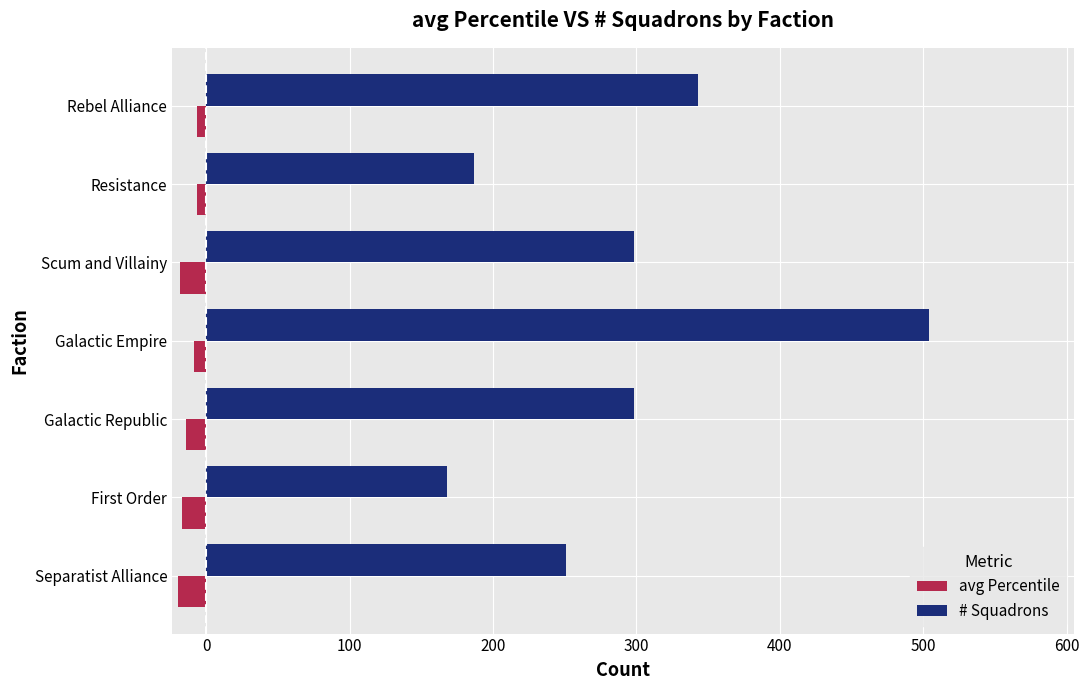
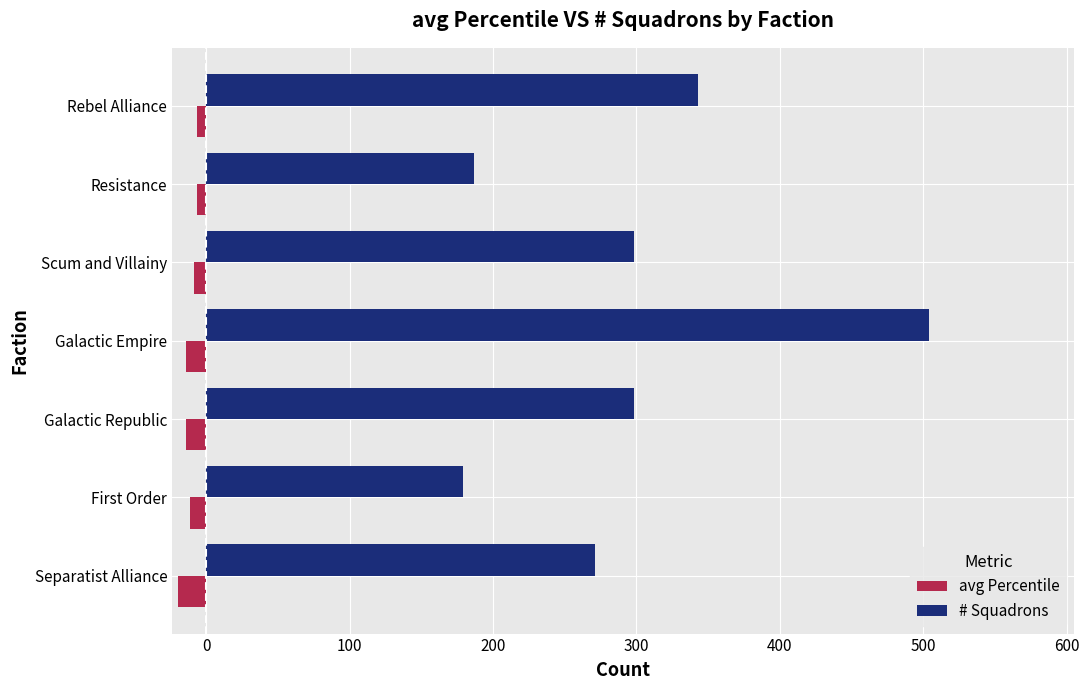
  {
    "avg Percentile": {
      "Rebel Alliance": -6,
      "Resistance": -6,
-     "Scum and Villainy": -18,
-     "Galactic Empire": -8,
+     "Scum and Villainy": -8,
+     "Galactic Empire": -14,
      "Galactic Republic": -14,
-     "First Order": -17,
+     "First Order": -11,
      "Separatist Alliance": -20
    },
    "# Squadrons": {
      "Rebel Alliance": 343,
      "Resistance": 187,
      "Scum and Villainy": 298,
      "Galactic Empire": 504,
      "Galactic Republic": 298,
-     "First Order": 168,
-     "Separatist Alliance": 251
+     "First Order": 179,
+     "Separatist Alliance": 271
    }
  }
